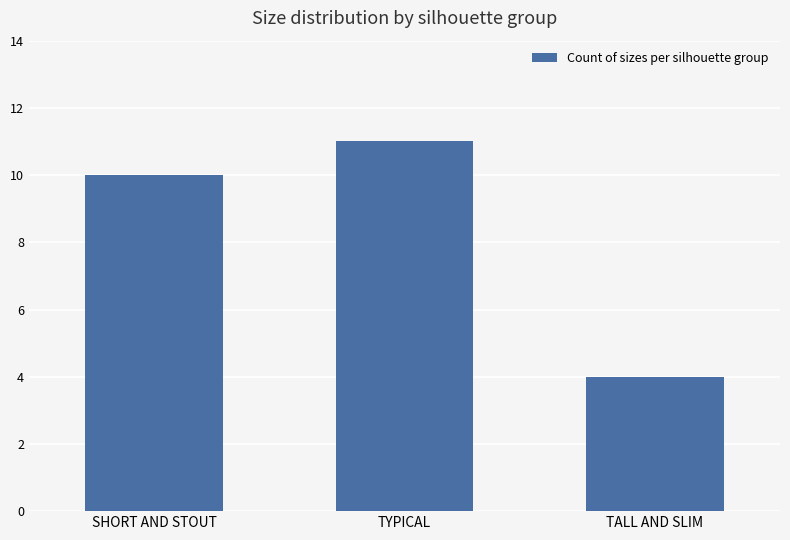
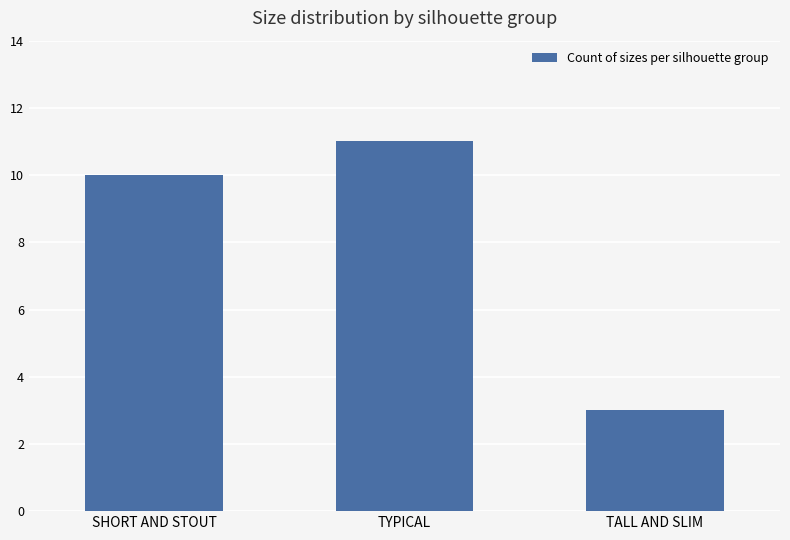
  {
    "SHORT AND STOUT": 10,
    "TYPICAL": 11,
-   "TALL AND SLIM": 4
+   "TALL AND SLIM": 3
  }
